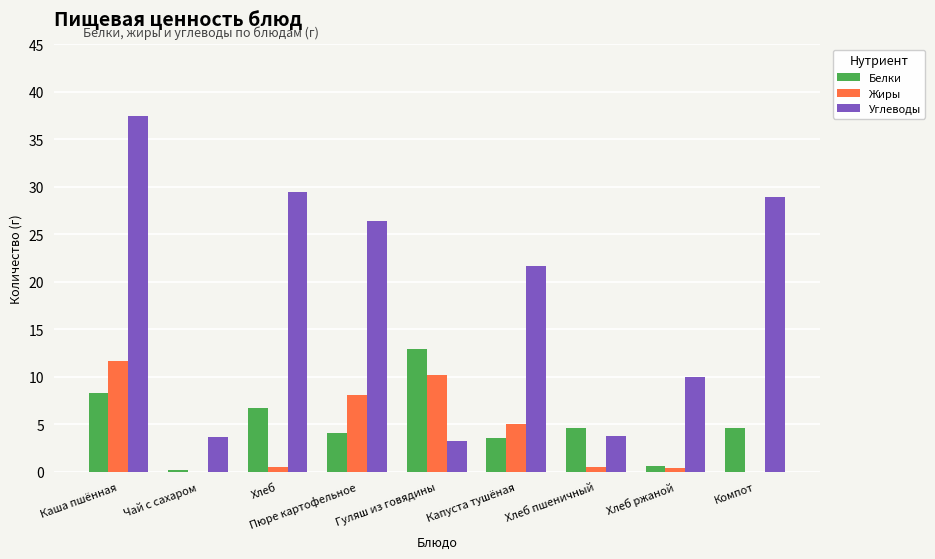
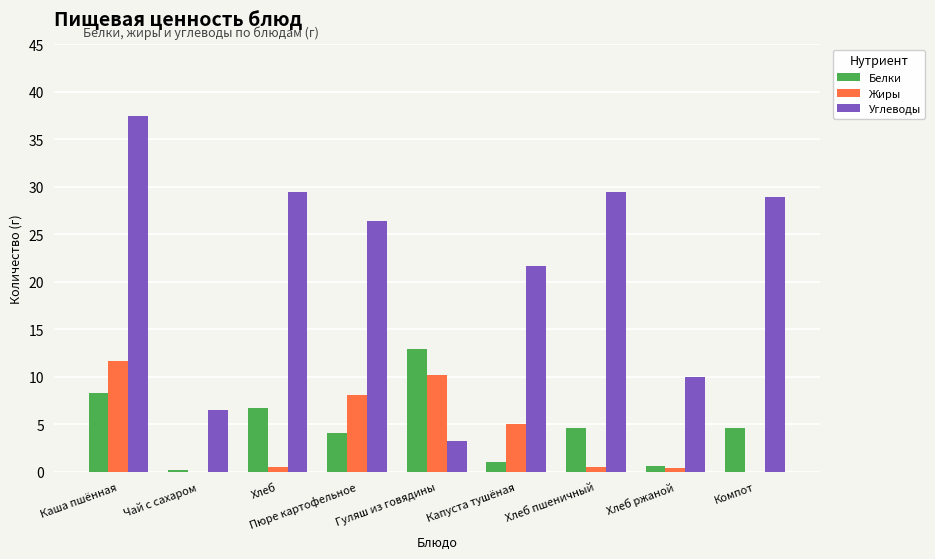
  {
    "Белки": {
      "Каша пшённая": 8,
      "Хлеб": 7,
      "Пюре картофельное": 4,
      "Гуляш из говядины": 13,
-     "Капуста тушёная": 4,
+     "Капуста тушёная": 1,
      "Хлеб пшеничный": 5,
      "Хлеб ржаной": 1,
      "Компот": 5
    },
    "Жиры": {
      "Каша пшённая": 12,
      "Чай с сахаром": 0,
      "Хлеб": 1,
      "Пюре картофельное": 8,
      "Гуляш из говядины": 10,
      "Капуста тушёная": 5,
      "Хлеб пшеничный": 1,
      "Хлеб ржаной": 0,
      "Компот": 0
    },
    "Углеводы": {
      "Каша пшённая": 38,
-     "Чай с сахаром": 4,
+     "Чай с сахаром": 7,
      "Хлеб": 30,
      "Пюре картофельное": 26,
      "Гуляш из говядины": 3,
      "Капуста тушёная": 22,
-     "Хлеб пшеничный": 4,
+     "Хлеб пшеничный": 30,
      "Хлеб ржаной": 10,
      "Компот": 29
    }
  }
